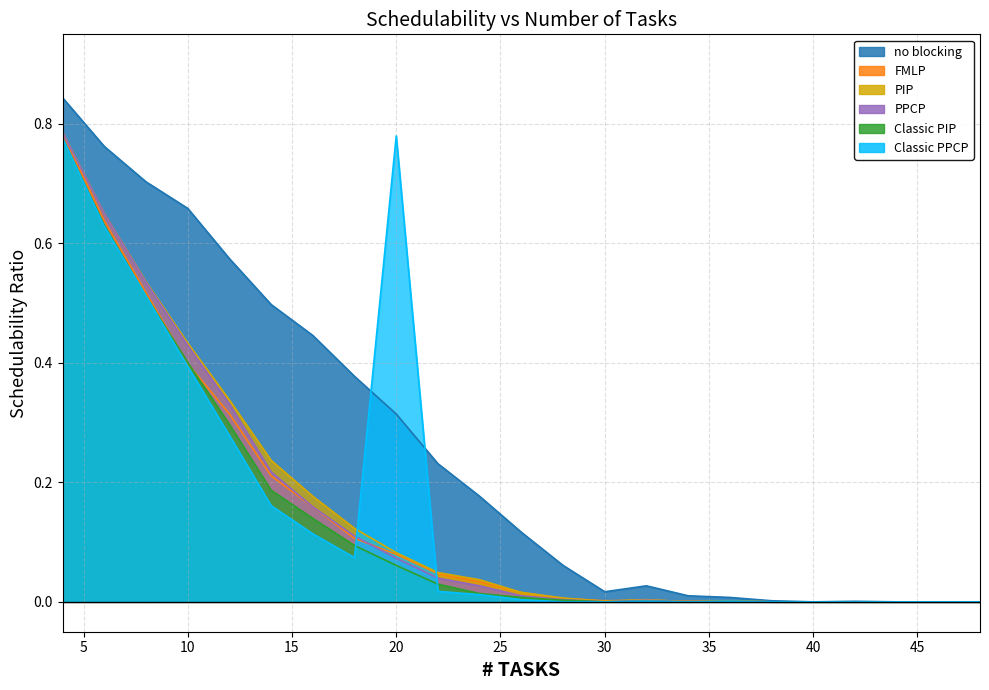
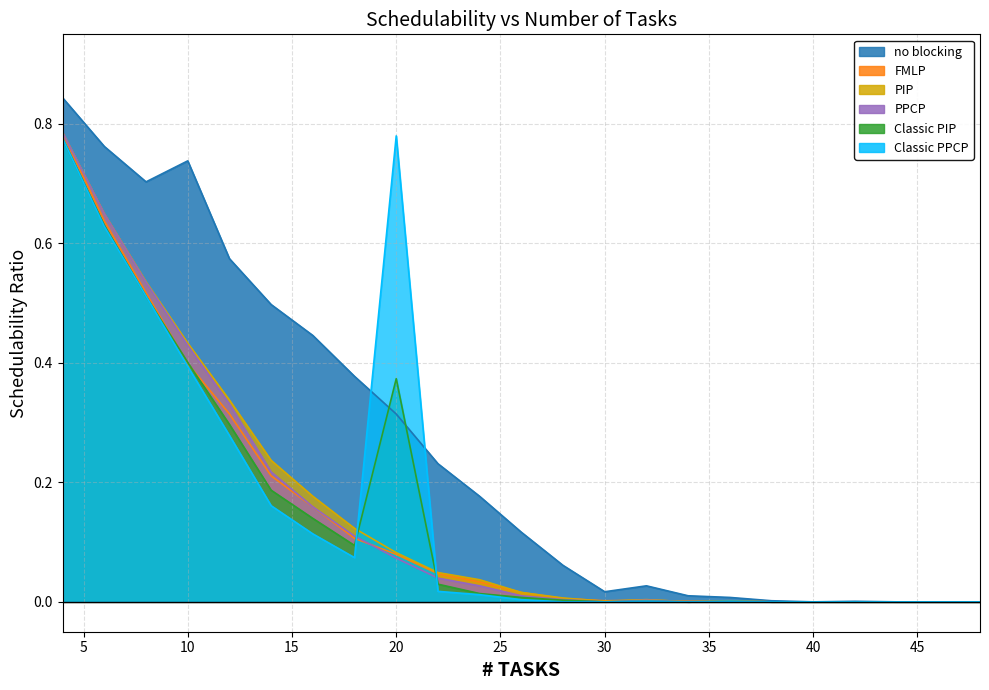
  {
    "no blocking": {
-     "10": 0.66,
+     "10": 0.74,
      "20": 0.31,
      "30": 0.02
    },
    "PPCP": {
      "20": 0.07
    },
    "Classic PIP": {
-     "20": 0.06
+     "20": 0.37
    },
    "Classic PPCP": {
      "10": 0.39,
      "20": 0.78
    }
  }
